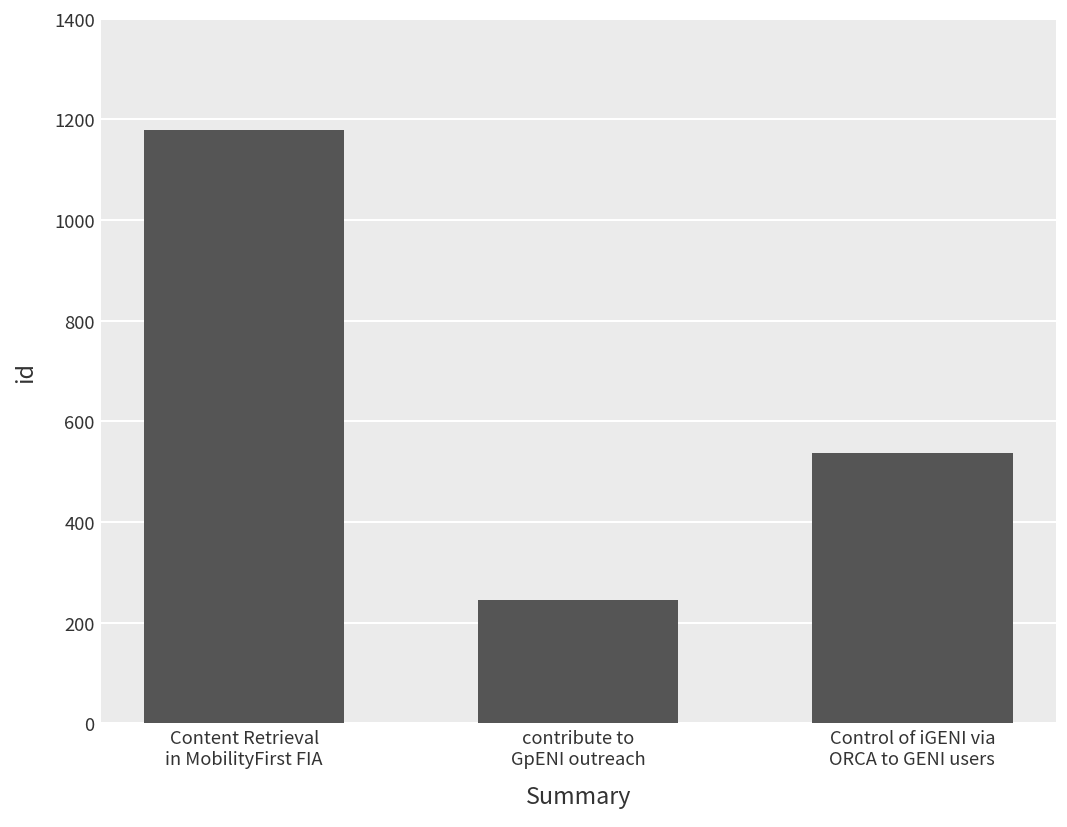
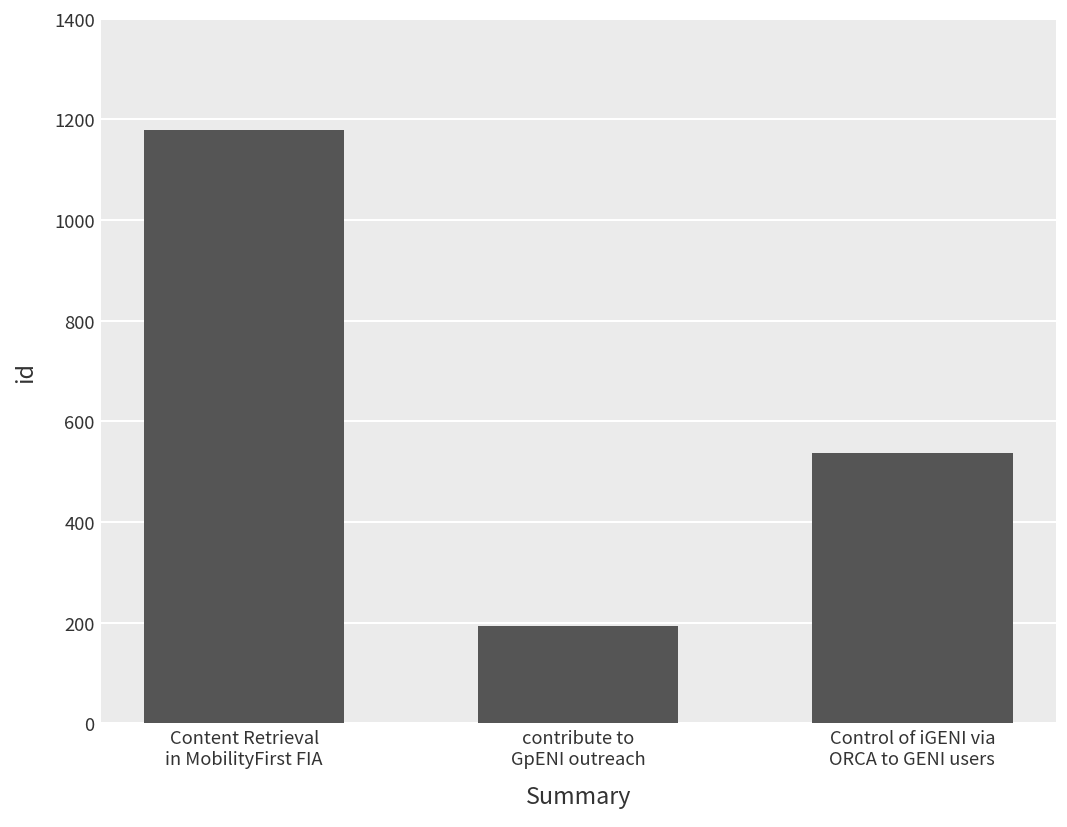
  {
    "Content Retrieval in MobilityFirst FIA": 1180,
-   "contribute to GpENI outreach": 250,
+   "contribute to GpENI outreach": 190,
    "Control of iGENI via ORCA to GENI users": 540
  }
